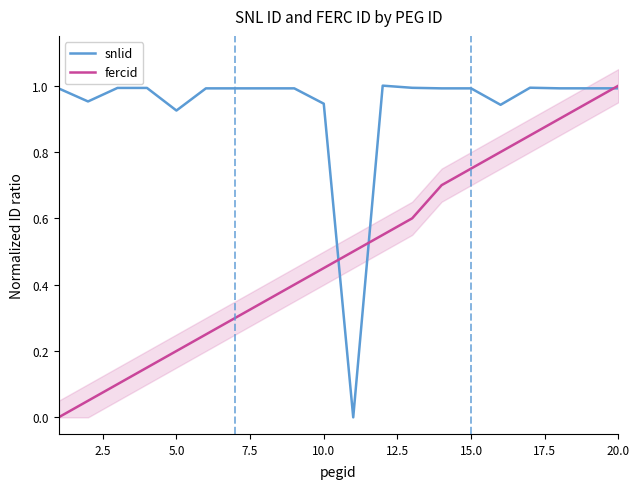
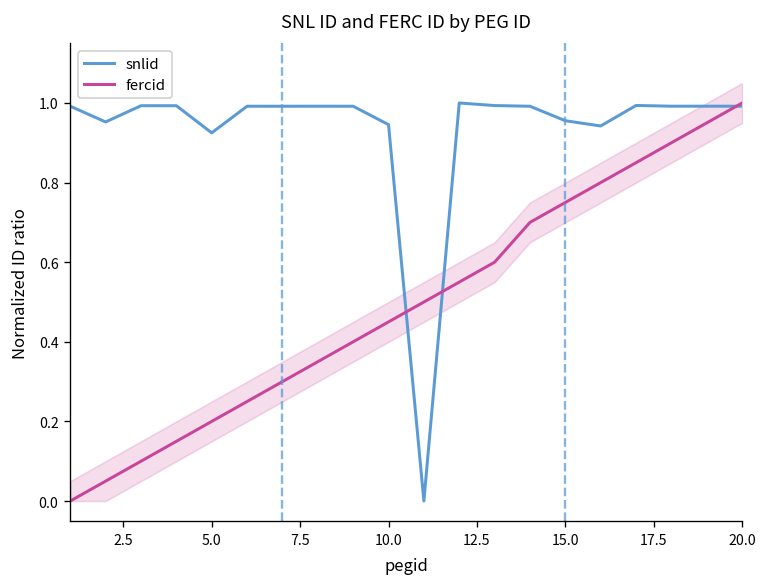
  {
    "snlid": {
      "5.0": 0.92,
      "10.0": 0.95,
-     "15.0": 0.99,
+     "15.0": 0.96,
      "20.0": 0.99
    }
  }
